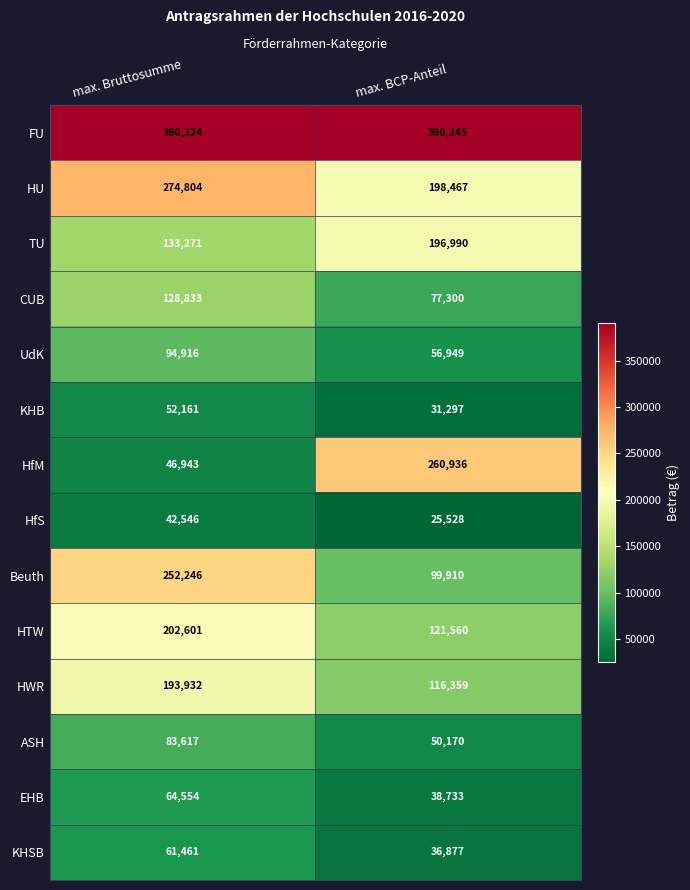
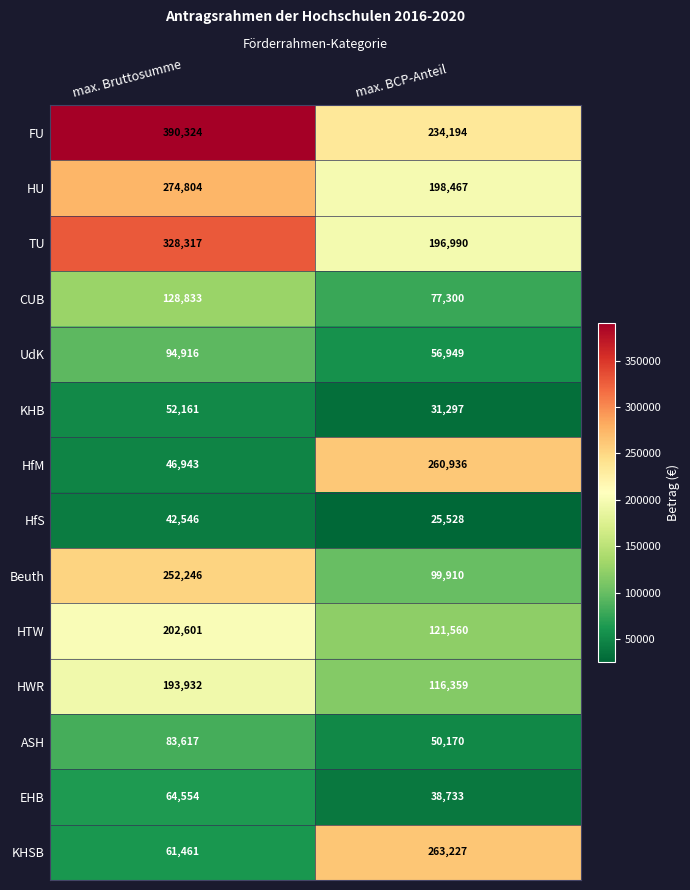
  {
    "FU": {
      "max. Bruttosumme": "390,324",
-     "max. BCP-Anteil": "390,245"
+     "max. BCP-Anteil": "234,194"
    },
    "HU": {
      "max. Bruttosumme": "274,804",
      "max. BCP-Anteil": "198,467"
    },
    "TU": {
-     "max. Bruttosumme": "133,271",
+     "max. Bruttosumme": "328,317",
      "max. BCP-Anteil": "196,990"
    },
    "CUB": {
      "max. Bruttosumme": "128,833",
      "max. BCP-Anteil": "77,300"
    },
    "UdK": {
      "max. Bruttosumme": "94,916",
      "max. BCP-Anteil": "56,949"
    },
    "KHB": {
      "max. Bruttosumme": "52,161",
      "max. BCP-Anteil": "31,297"
    },
    "HfM": {
      "max. Bruttosumme": "46,943",
      "max. BCP-Anteil": "260,936"
    },
    "HfS": {
      "max. Bruttosumme": "42,546",
      "max. BCP-Anteil": "25,528"
    },
    "Beuth": {
      "max. Bruttosumme": "252,246",
      "max. BCP-Anteil": "99,910"
    },
    "HTW": {
      "max. Bruttosumme": "202,601",
      "max. BCP-Anteil": "121,560"
    },
    "HWR": {
      "max. Bruttosumme": "193,932",
      "max. BCP-Anteil": "116,359"
    },
    "ASH": {
      "max. Bruttosumme": "83,617",
      "max. BCP-Anteil": "50,170"
    },
    "EHB": {
      "max. Bruttosumme": "64,554",
      "max. BCP-Anteil": "38,733"
    },
    "KHSB": {
      "max. Bruttosumme": "61,461",
-     "max. BCP-Anteil": "36,877"
+     "max. BCP-Anteil": "263,227"
    }
  }
